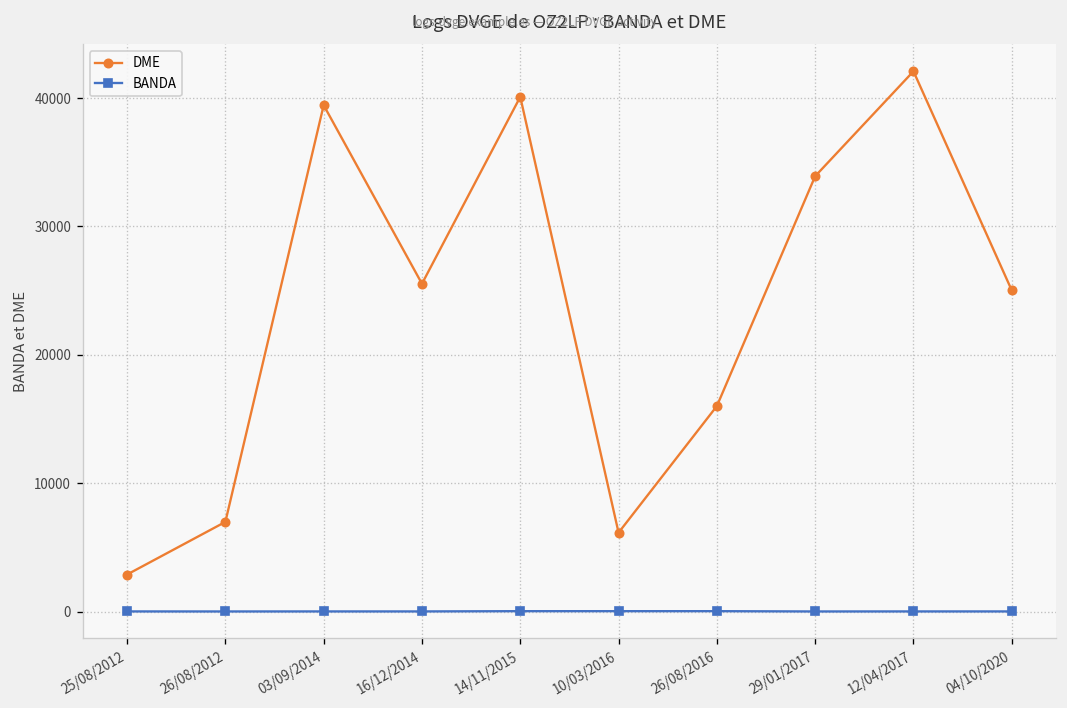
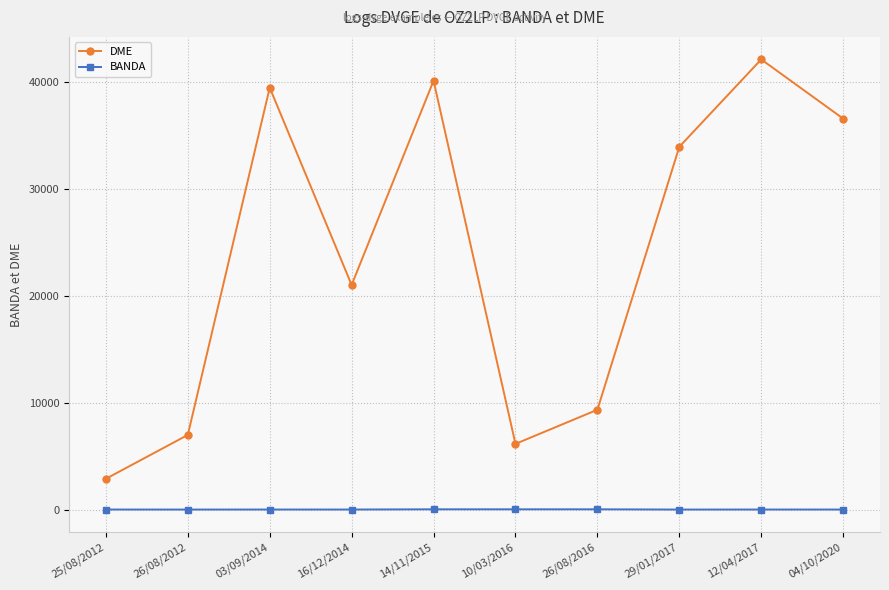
  {
    "DME": {
      "25/08/2012": 2900,
      "26/08/2012": 7000,
      "03/09/2014": 39400,
-     "16/12/2014": 25500,
+     "16/12/2014": 21000,
      "14/11/2015": 40100,
      "10/03/2016": 6200,
-     "26/08/2016": 16000,
+     "26/08/2016": 9300,
      "29/01/2017": 33900,
      "12/04/2017": 42100,
-     "04/10/2020": 25000
+     "04/10/2020": 36600
    },
    "BANDA": {
      "25/08/2012": 0,
      "26/08/2012": 0,
      "03/09/2014": 0,
      "16/12/2014": 0,
      "14/11/2015": 0,
      "10/03/2016": 0,
      "26/08/2016": 0,
      "29/01/2017": 0,
      "12/04/2017": 0,
      "04/10/2020": 0
    }
  }
